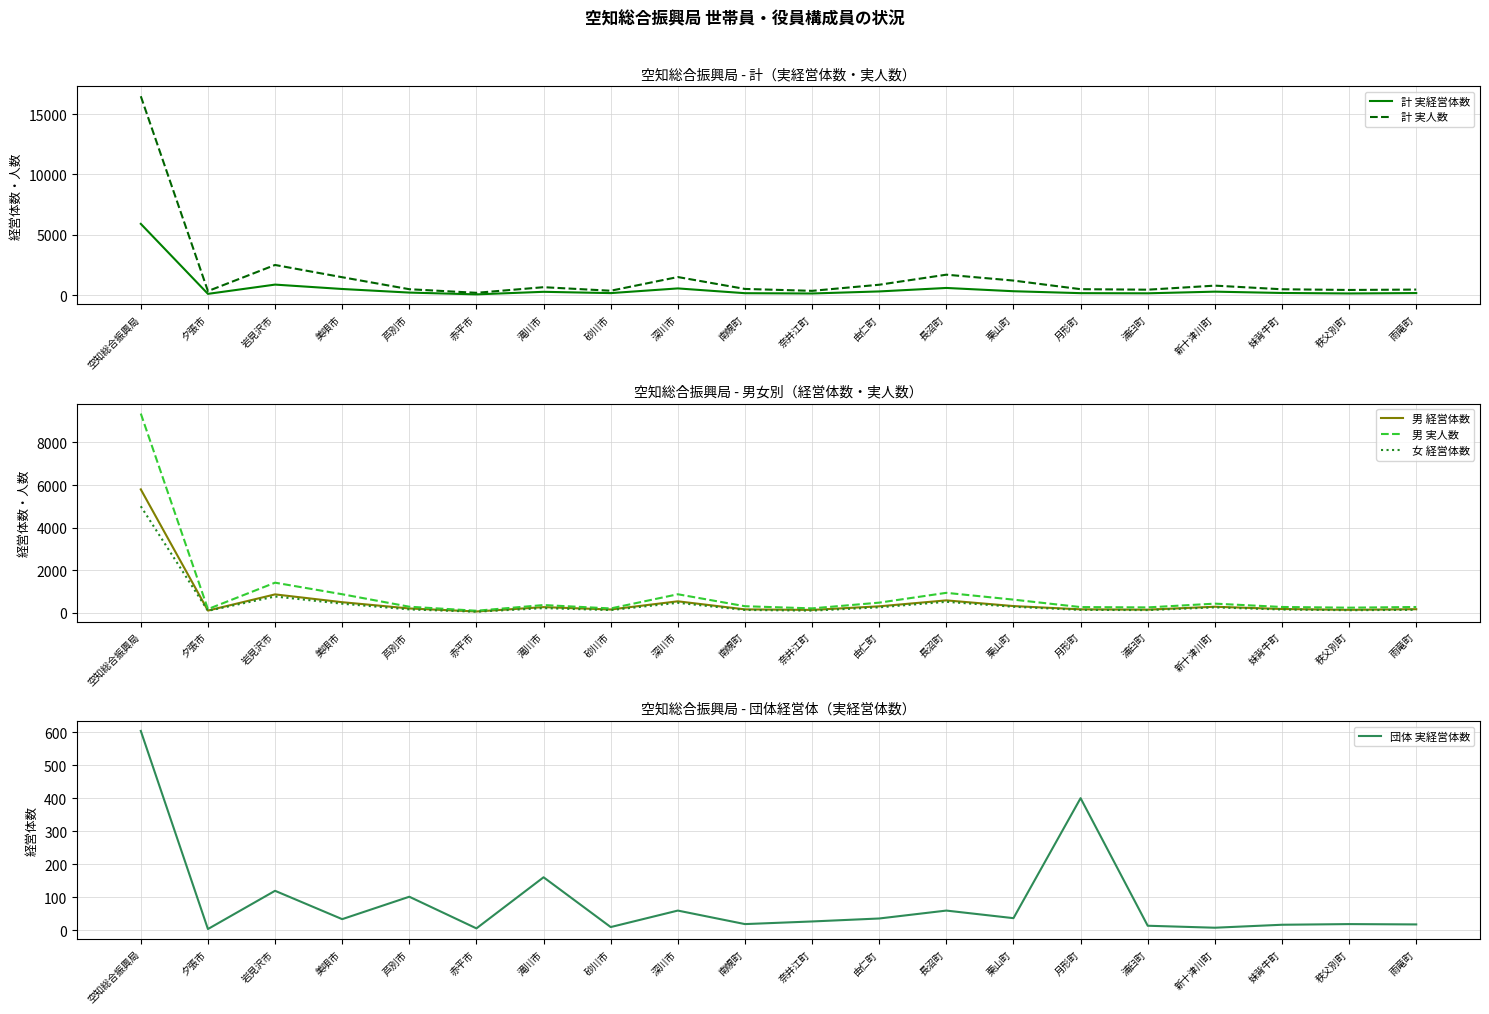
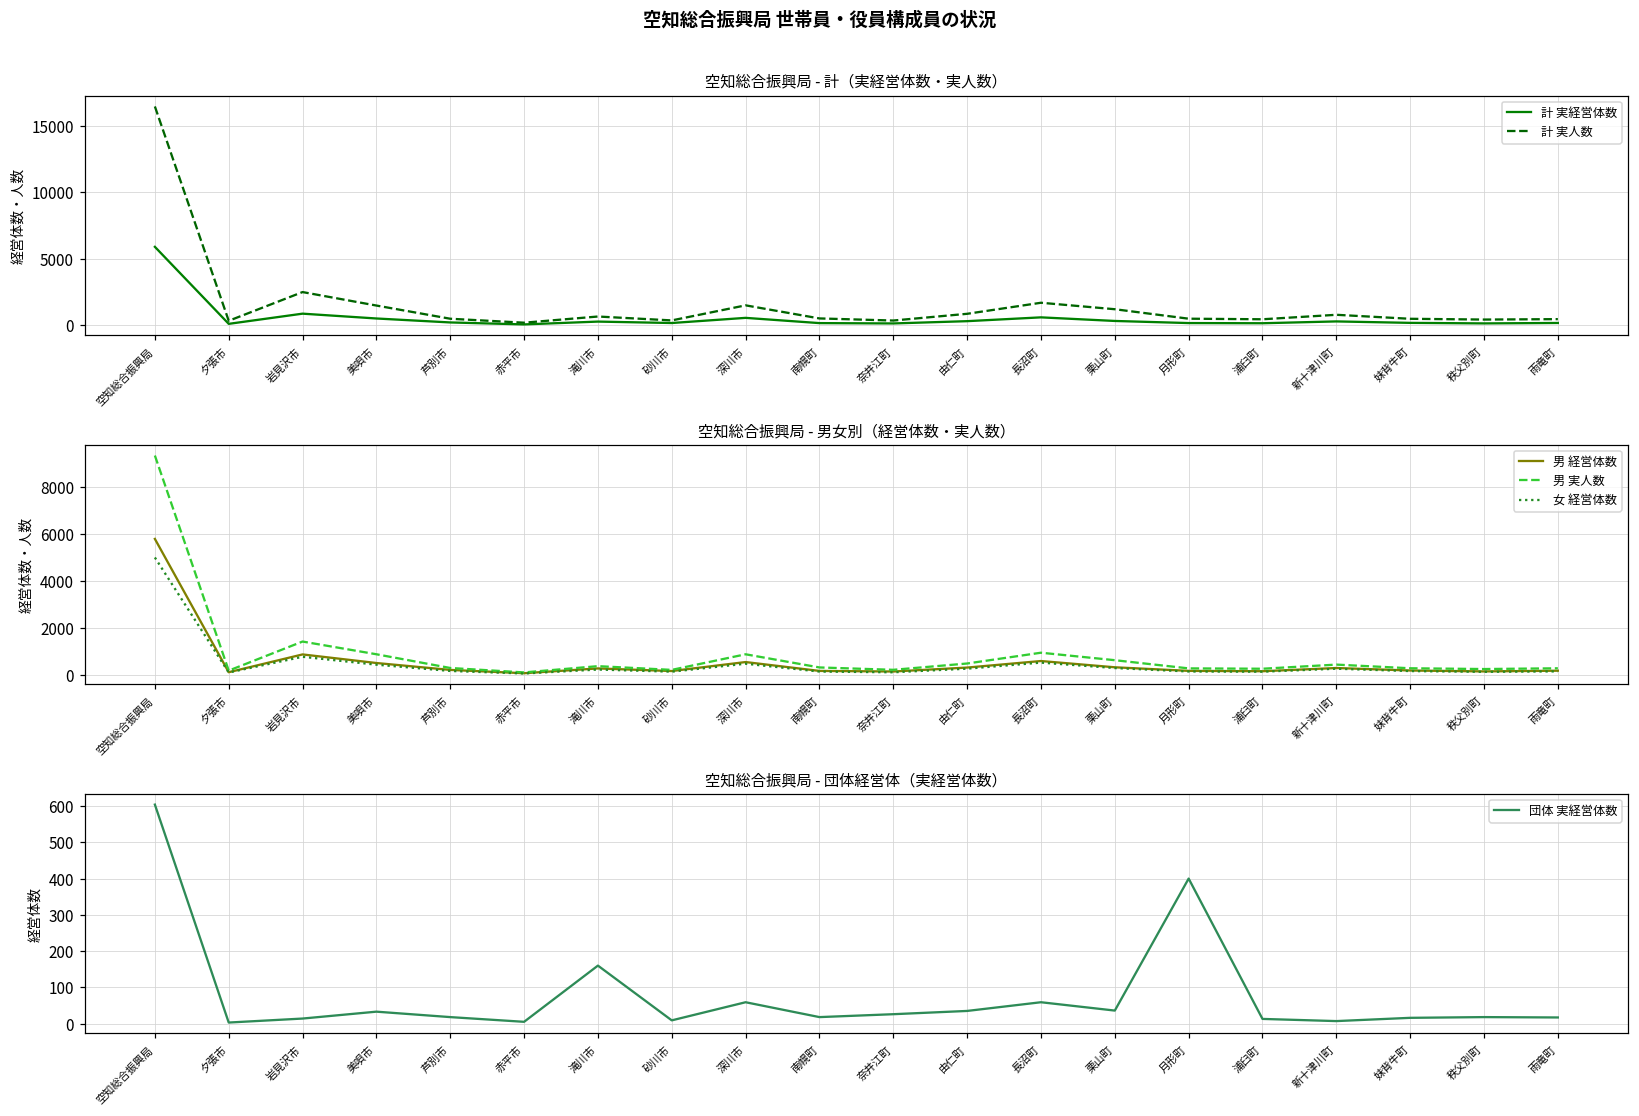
  {
    "空知総合振興局 - 男女別（経営体数・実人数）": {
      "男 経営体数": {
        "空知総合振興局": 5800
      },
      "男 実人数": {
        "空知総合振興局": 9400,
        "岩見沢市": 1400,
        "美唄市": 900,
        "深川市": 900,
        "南幌町": 300,
        "由仁町": 500,
        "長沼町": 900,
        "栗山町": 600,
        "新十津川町": 400
      },
      "女 経営体数": {
        "空知総合振興局": 5000
      }
    },
    "空知総合振興局 - 団体経営体（実経営体数）": {
      "空知総合振興局": 600,
      "夕張市": 0,
-     "岩見沢市": 120,
+     "岩見沢市": 10,
      "美唄市": 30,
-     "芦別市": 100,
+     "芦別市": 20,
      "赤平市": 10,
      "滝川市": 160,
      "砂川市": 10,
      "深川市": 60,
      "南幌町": 20,
      "奈井江町": 30,
      "由仁町": 40,
      "長沼町": 60,
      "栗山町": 40,
      "月形町": 400,
      "浦臼町": 10,
      "新十津川町": 10,
      "妹背牛町": 20,
      "秩父別町": 20,
      "雨竜町": 20
    }
  }
